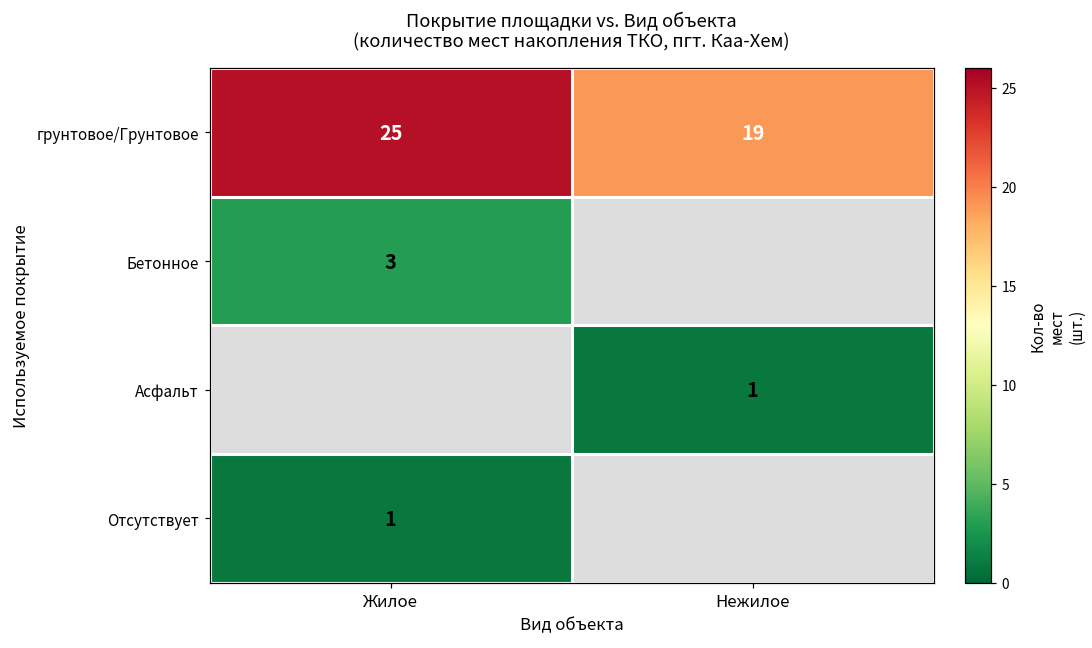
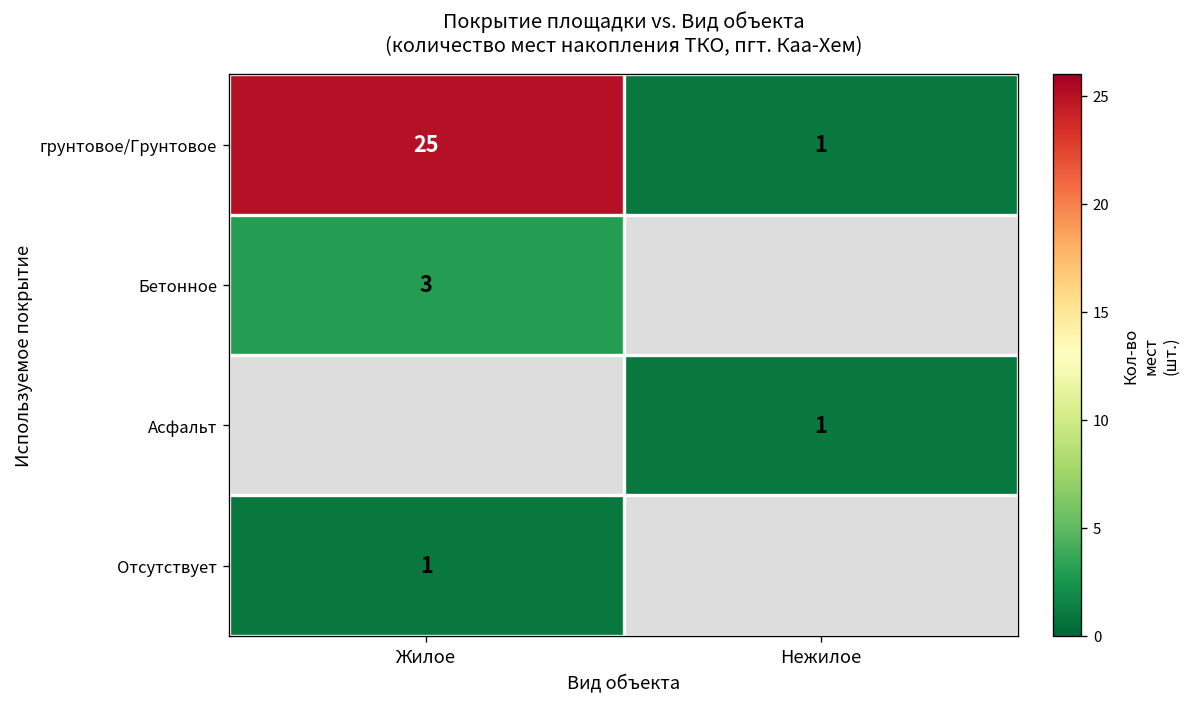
  {
    "грунтовое/Грунтовое": {
      "Жилое": 25,
-     "Нежилое": 19
+     "Нежилое": 1
    },
    "Бетонное": {
      "Жилое": 3
    },
    "Асфальт": {
      "Нежилое": 1
    },
    "Отсутствует": {
      "Жилое": 1
    }
  }
